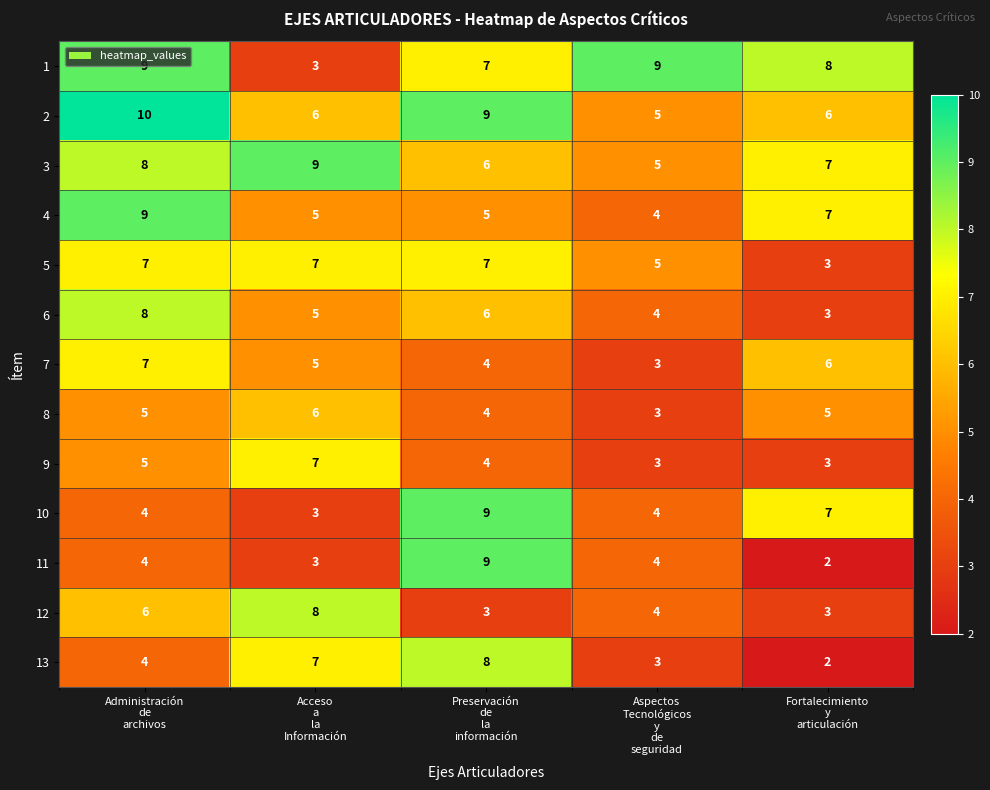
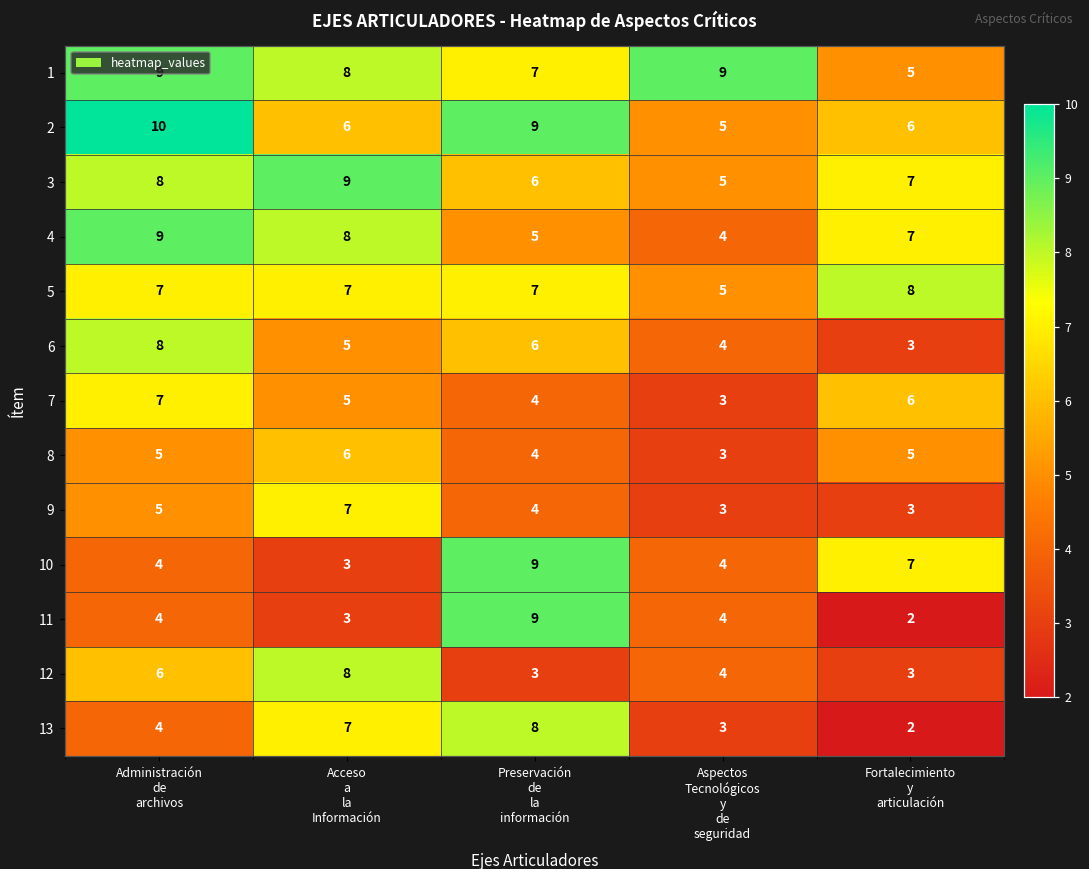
  {
    "1": {
-     "Acceso a la Información": 3,
+     "Acceso a la Información": 8,
      "Preservación de la información": 7,
      "Aspectos Tecnológicos y de seguridad": 9,
-     "Fortalecimiento y articulación": 8
+     "Fortalecimiento y articulación": 5
    },
    "2": {
      "Administración de archivos": 10,
      "Acceso a la Información": 6,
      "Preservación de la información": 9,
      "Aspectos Tecnológicos y de seguridad": 5,
      "Fortalecimiento y articulación": 6
    },
    "3": {
      "Administración de archivos": 8,
      "Acceso a la Información": 9,
      "Preservación de la información": 6,
      "Aspectos Tecnológicos y de seguridad": 5,
      "Fortalecimiento y articulación": 7
    },
    "4": {
      "Administración de archivos": 9,
-     "Acceso a la Información": 5,
+     "Acceso a la Información": 8,
      "Preservación de la información": 5,
      "Aspectos Tecnológicos y de seguridad": 4,
      "Fortalecimiento y articulación": 7
    },
    "5": {
      "Administración de archivos": 7,
      "Acceso a la Información": 7,
      "Preservación de la información": 7,
      "Aspectos Tecnológicos y de seguridad": 5,
-     "Fortalecimiento y articulación": 3
+     "Fortalecimiento y articulación": 8
    },
    "6": {
      "Administración de archivos": 8,
      "Acceso a la Información": 5,
      "Preservación de la información": 6,
      "Aspectos Tecnológicos y de seguridad": 4,
      "Fortalecimiento y articulación": 3
    },
    "7": {
      "Administración de archivos": 7,
      "Acceso a la Información": 5,
      "Preservación de la información": 4,
      "Aspectos Tecnológicos y de seguridad": 3,
      "Fortalecimiento y articulación": 6
    },
    "8": {
      "Administración de archivos": 5,
      "Acceso a la Información": 6,
      "Preservación de la información": 4,
      "Aspectos Tecnológicos y de seguridad": 3,
      "Fortalecimiento y articulación": 5
    },
    "9": {
      "Administración de archivos": 5,
      "Acceso a la Información": 7,
      "Preservación de la información": 4,
      "Aspectos Tecnológicos y de seguridad": 3,
      "Fortalecimiento y articulación": 3
    },
    "10": {
      "Administración de archivos": 4,
      "Acceso a la Información": 3,
      "Preservación de la información": 9,
      "Aspectos Tecnológicos y de seguridad": 4,
      "Fortalecimiento y articulación": 7
    },
    "11": {
      "Administración de archivos": 4,
      "Acceso a la Información": 3,
      "Preservación de la información": 9,
      "Aspectos Tecnológicos y de seguridad": 4,
      "Fortalecimiento y articulación": 2
    },
    "12": {
      "Administración de archivos": 6,
      "Acceso a la Información": 8,
      "Preservación de la información": 3,
      "Aspectos Tecnológicos y de seguridad": 4,
      "Fortalecimiento y articulación": 3
    },
    "13": {
      "Administración de archivos": 4,
      "Acceso a la Información": 7,
      "Preservación de la información": 8,
      "Aspectos Tecnológicos y de seguridad": 3,
      "Fortalecimiento y articulación": 2
    }
  }
